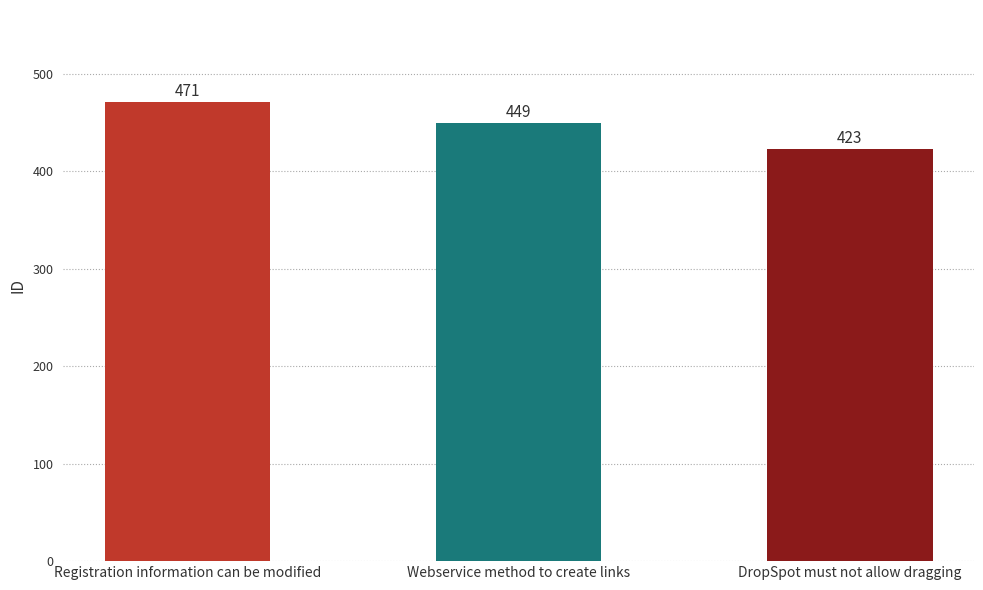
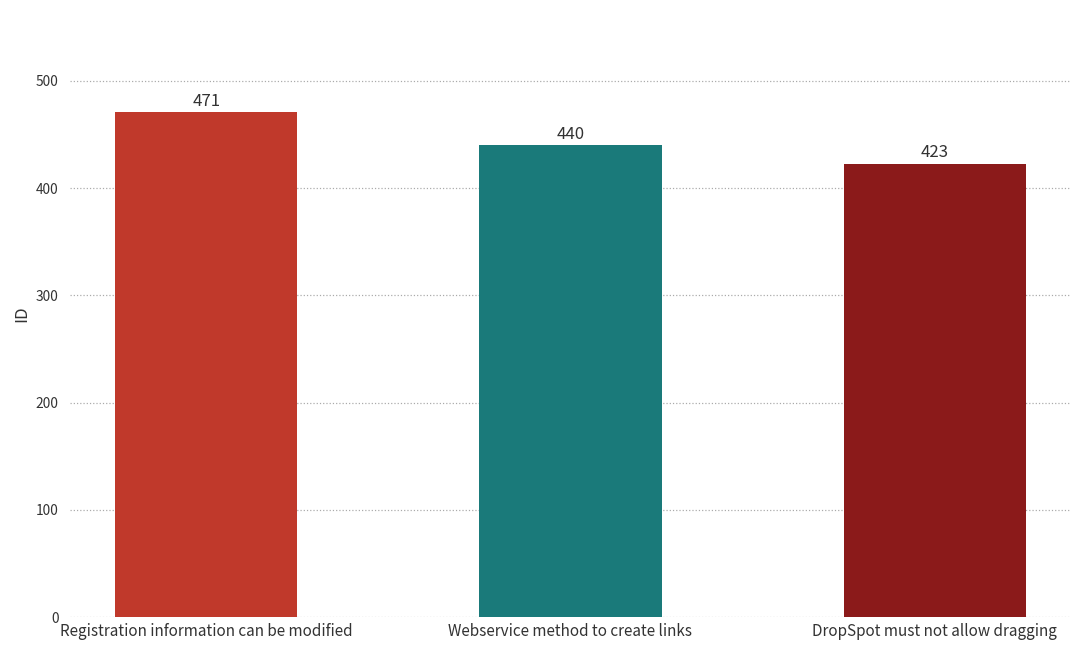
  {
    "Registration information can be modified": 471,
-   "Webservice method to create links": 449,
+   "Webservice method to create links": 440,
    "DropSpot must not allow dragging": 423
  }
